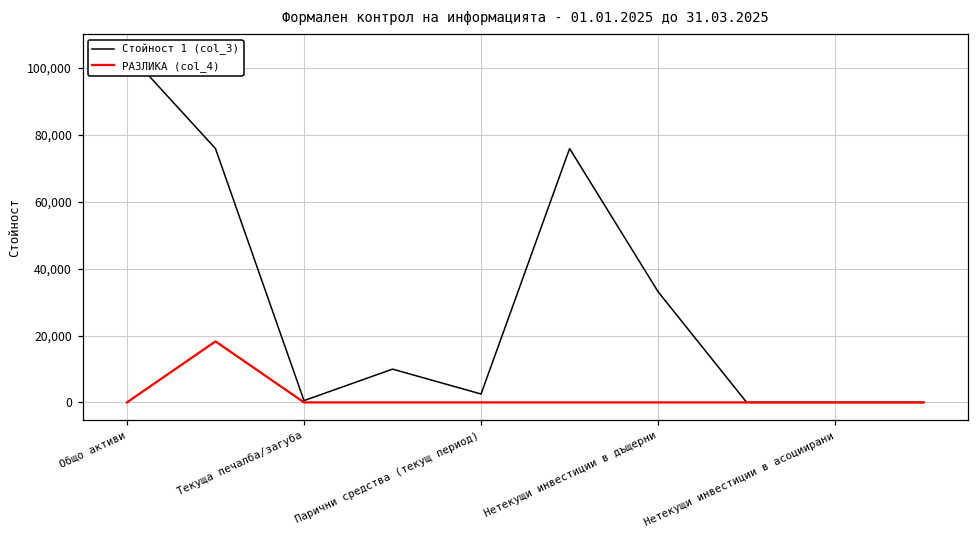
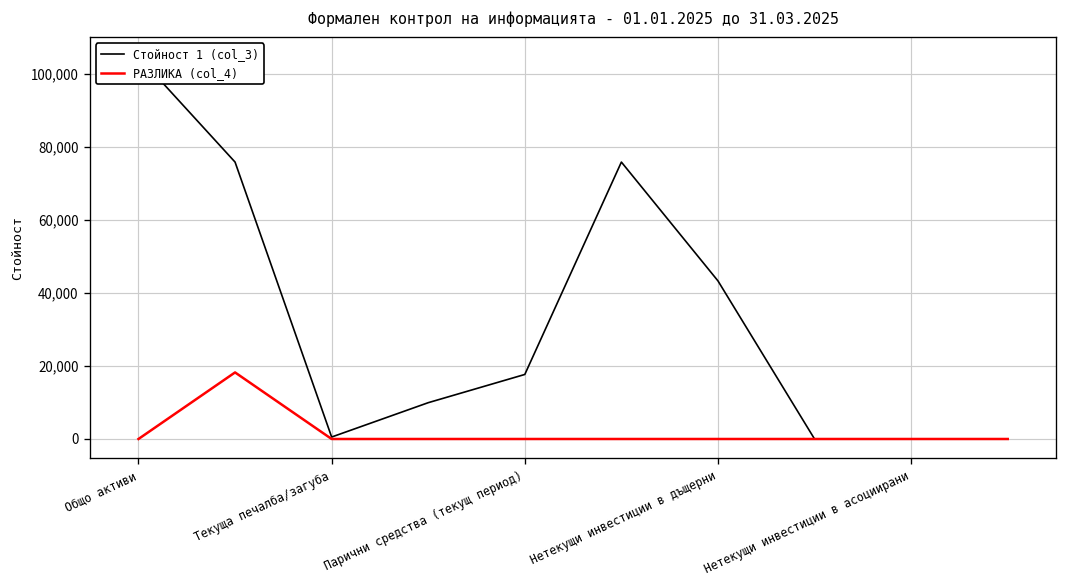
  {
    "Стойност 1 (col_3)": {
-     "Парични средства (текущ период)": "3,000",
-     "Нетекущи инвестиции в дъщерни": "33,000"
+     "Парични средства (текущ период)": "18,000",
+     "Нетекущи инвестиции в дъщерни": "43,000"
    },
    "РАЗЛИКА (col_4)": {
      "Общо активи": "0",
      "Парични средства (текущ период)": "0",
      "Нетекущи инвестиции в дъщерни": "0"
    }
  }
